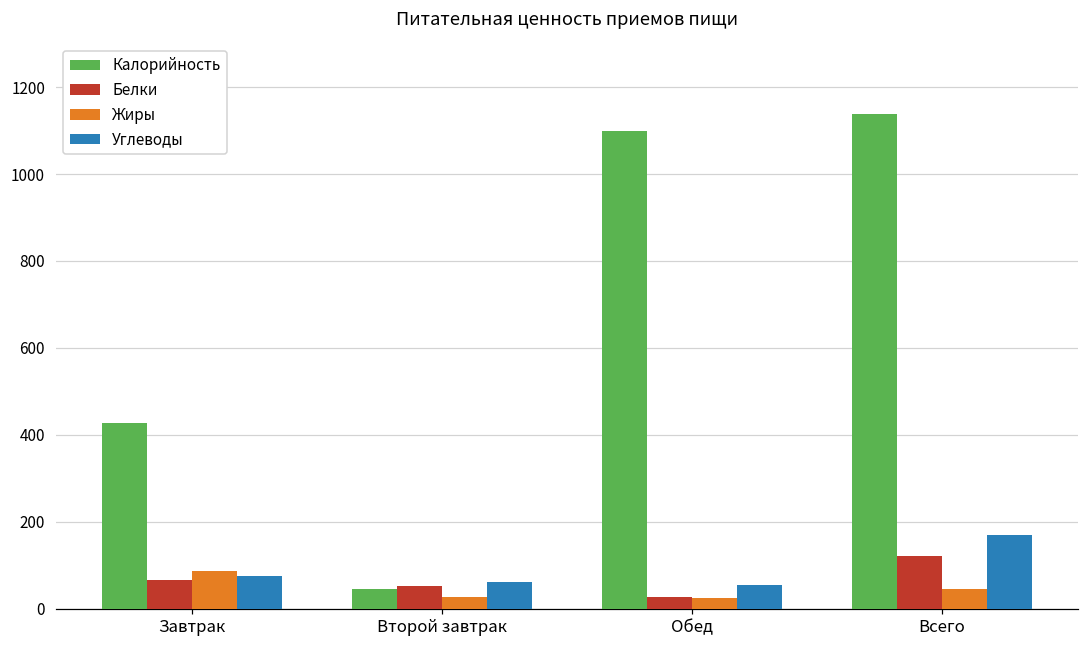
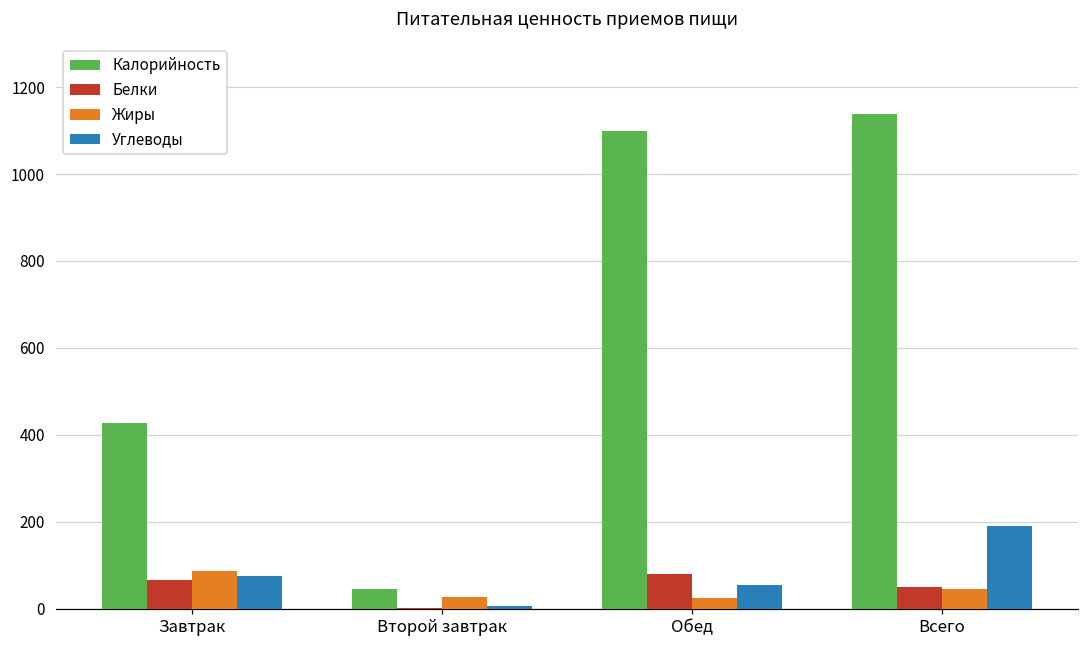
  {
    "Калорийность": {
      "Завтрак": 430,
      "Второй завтрак": 40,
      "Обед": 1100,
      "Всего": 1140
    },
    "Белки": {
      "Завтрак": 70,
-     "Второй завтрак": 50,
-     "Обед": 30,
-     "Всего": 120
+     "Второй завтрак": 0,
+     "Обед": 80,
+     "Всего": 50
    },
    "Жиры": {
      "Завтрак": 90,
      "Второй завтрак": 30,
      "Обед": 20,
      "Всего": 40
    },
    "Углеводы": {
      "Завтрак": 70,
-     "Второй завтрак": 60,
+     "Второй завтрак": 10,
      "Обед": 60,
-     "Всего": 170
+     "Всего": 190
    }
  }
